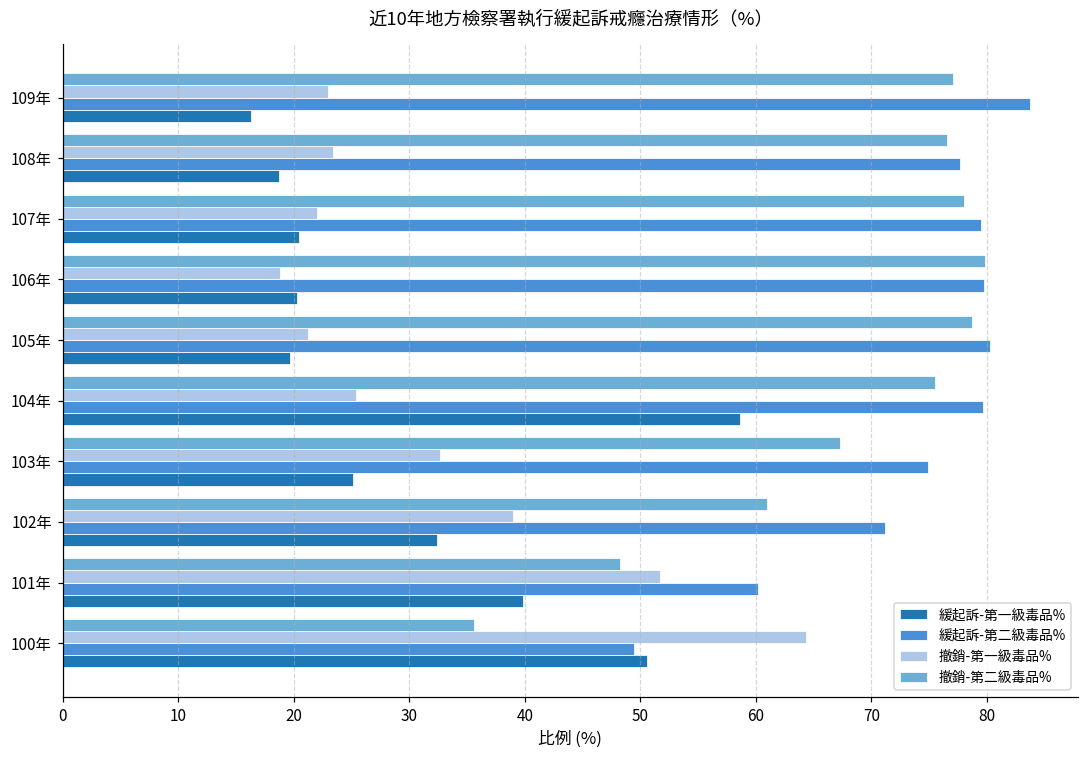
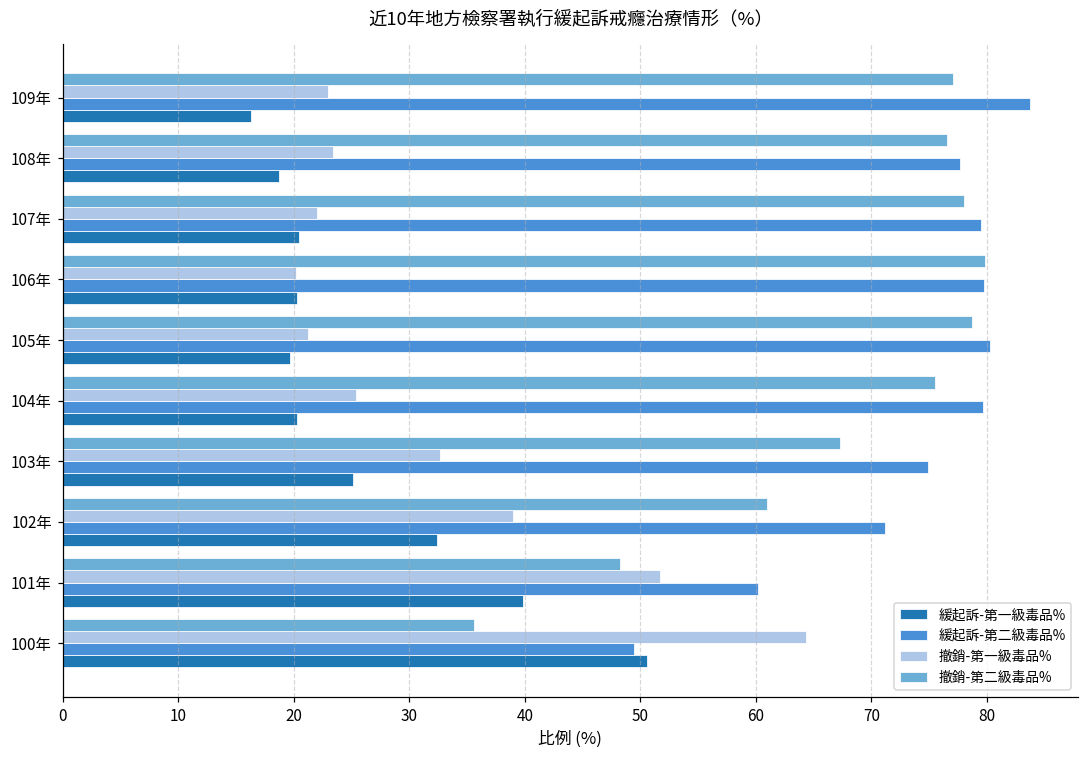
  {
    "緩起訴-第一級毒品%": {
      "109年": 16.3,
      "108年": 18.8,
      "107年": 20.5,
      "106年": 20.3,
      "105年": 19.7,
-     "104年": 58.6,
+     "104年": 20.3,
      "103年": 25.1,
      "102年": 32.4,
      "101年": 39.9,
      "100年": 50.6
    },
    "撤銷-第一級毒品%": {
      "109年": 23.0,
      "108年": 23.4,
      "107年": 22.0,
-     "106年": 18.8,
+     "106年": 20.2,
      "105年": 21.3,
      "104年": 25.4,
      "103年": 32.7,
      "102年": 39.0,
      "101年": 51.7,
      "100年": 64.4
    }
  }
